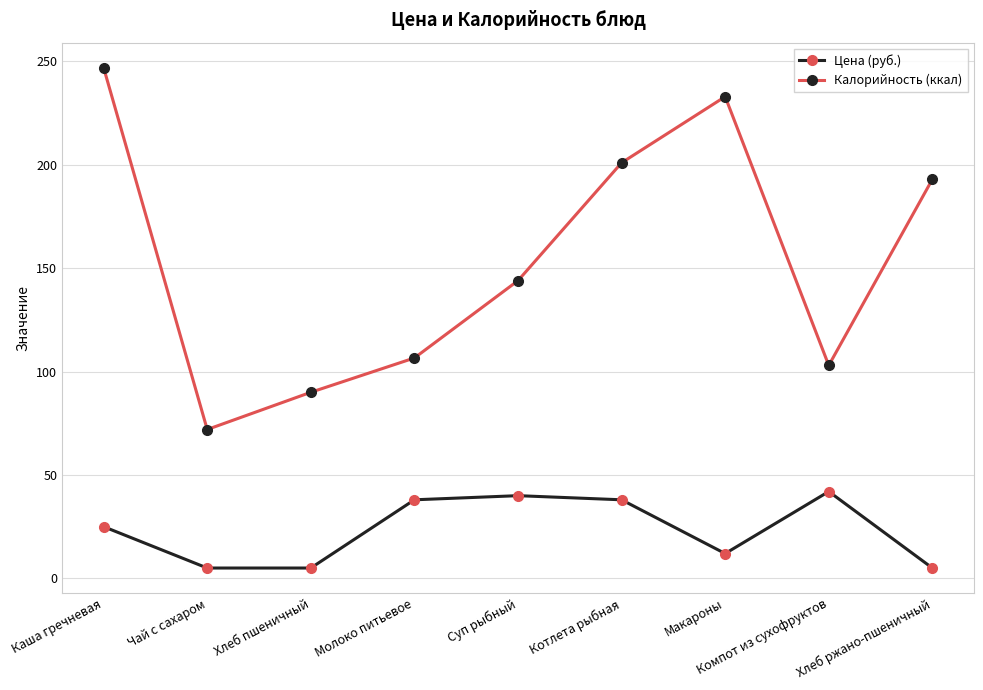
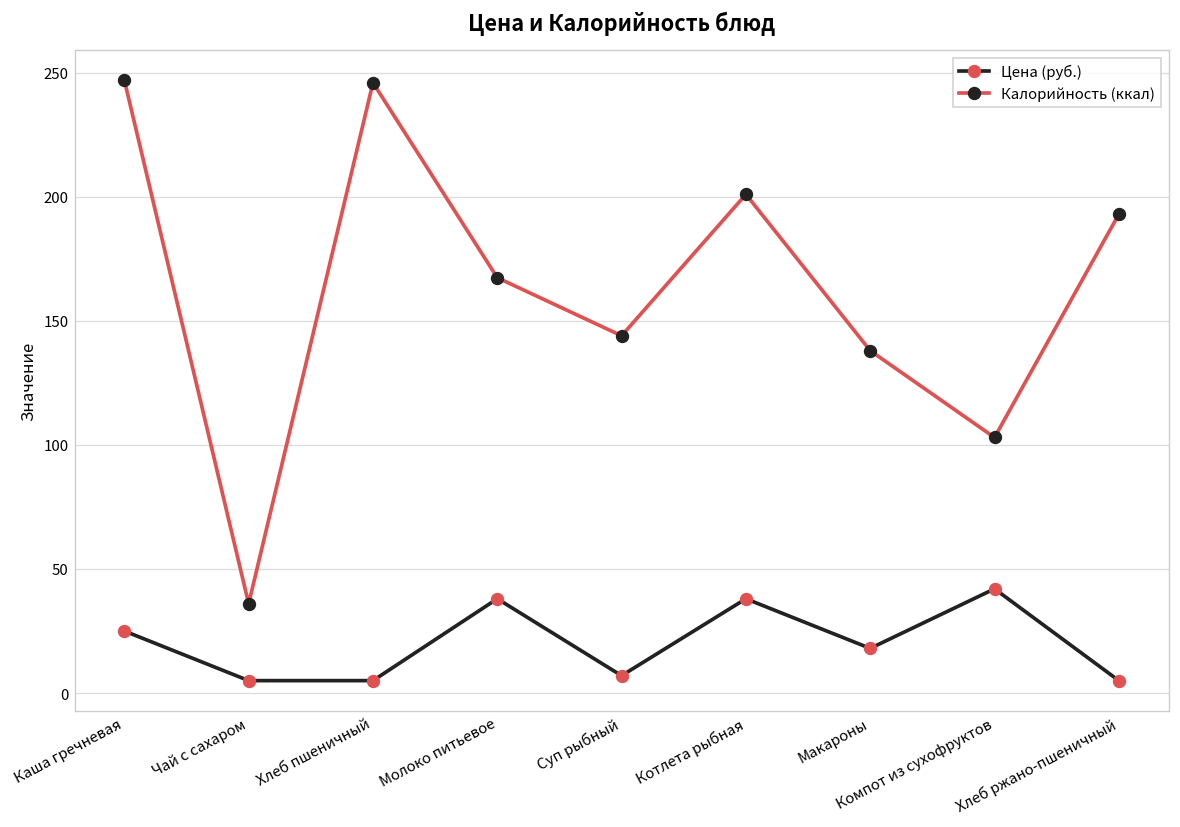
  {
    "Цена (руб.)": {
      "Каша гречневая": 25,
      "Чай с сахаром": 5,
      "Хлеб пшеничный": 5,
      "Молоко питьевое": 38,
-     "Суп рыбный": 40,
+     "Суп рыбный": 7,
      "Котлета рыбная": 38,
-     "Макароны": 12,
+     "Макароны": 18,
      "Компот из сухофруктов": 42,
      "Хлеб ржано-пшеничный": 5
    },
    "Калорийность (ккал)": {
      "Каша гречневая": 247,
-     "Чай с сахаром": 72,
-     "Хлеб пшеничный": 90,
-     "Молоко питьевое": 107,
+     "Чай с сахаром": 36,
+     "Хлеб пшеничный": 246,
+     "Молоко питьевое": 167,
      "Суп рыбный": 144,
      "Котлета рыбная": 201,
-     "Макароны": 233,
+     "Макароны": 138,
      "Компот из сухофруктов": 103,
      "Хлеб ржано-пшеничный": 193
    }
  }
